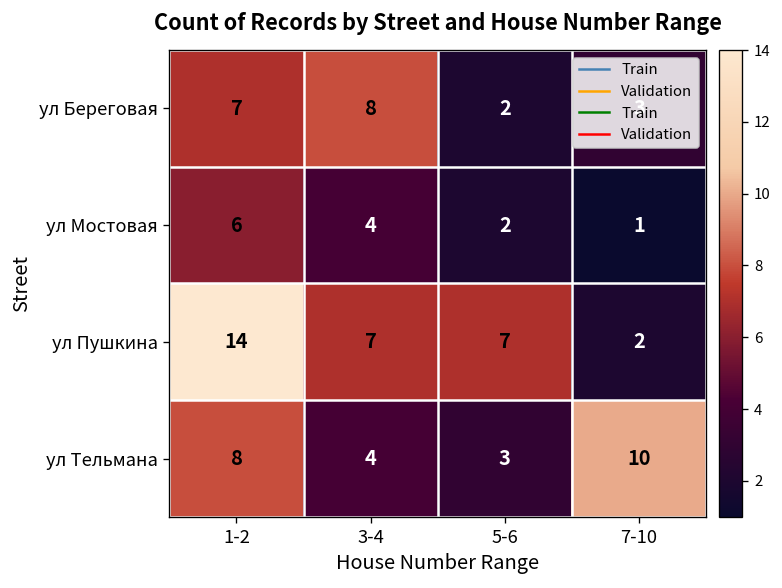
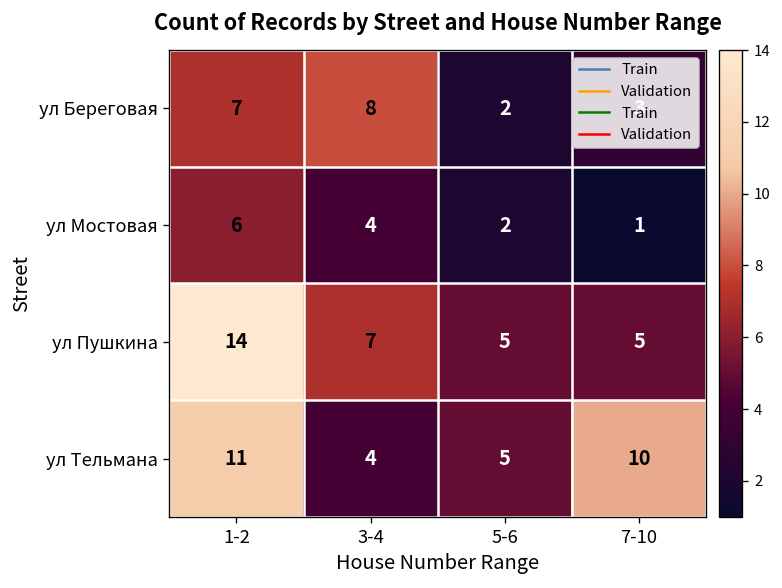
  {
    "ул Береговая": {
      "1-2": 7,
      "3-4": 8,
      "5-6": 2
    },
    "ул Мостовая": {
      "1-2": 6,
      "3-4": 4,
      "5-6": 2,
      "7-10": 1
    },
    "ул Пушкина": {
      "1-2": 14,
      "3-4": 7,
-     "5-6": 7,
-     "7-10": 2
+     "5-6": 5,
+     "7-10": 5
    },
    "ул Тельмана": {
-     "1-2": 8,
+     "1-2": 11,
      "3-4": 4,
-     "5-6": 3,
+     "5-6": 5,
      "7-10": 10
    }
  }
